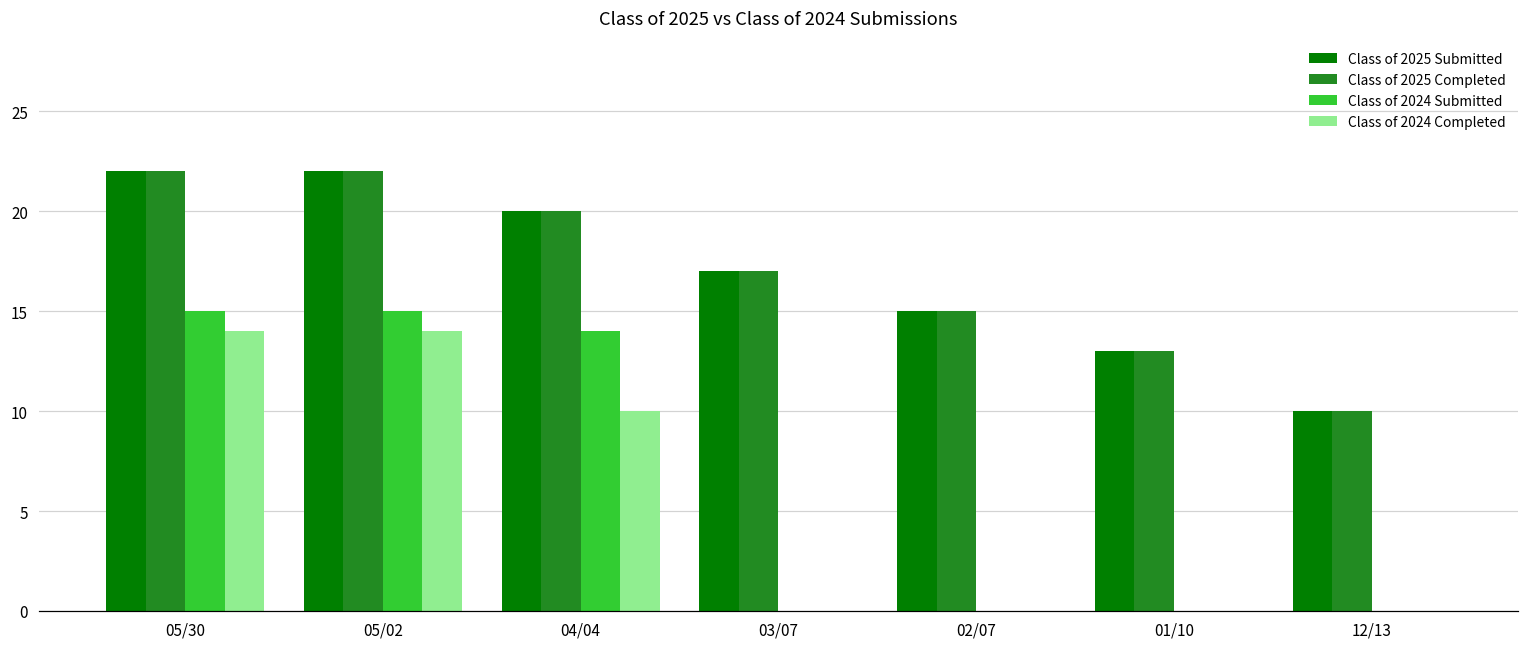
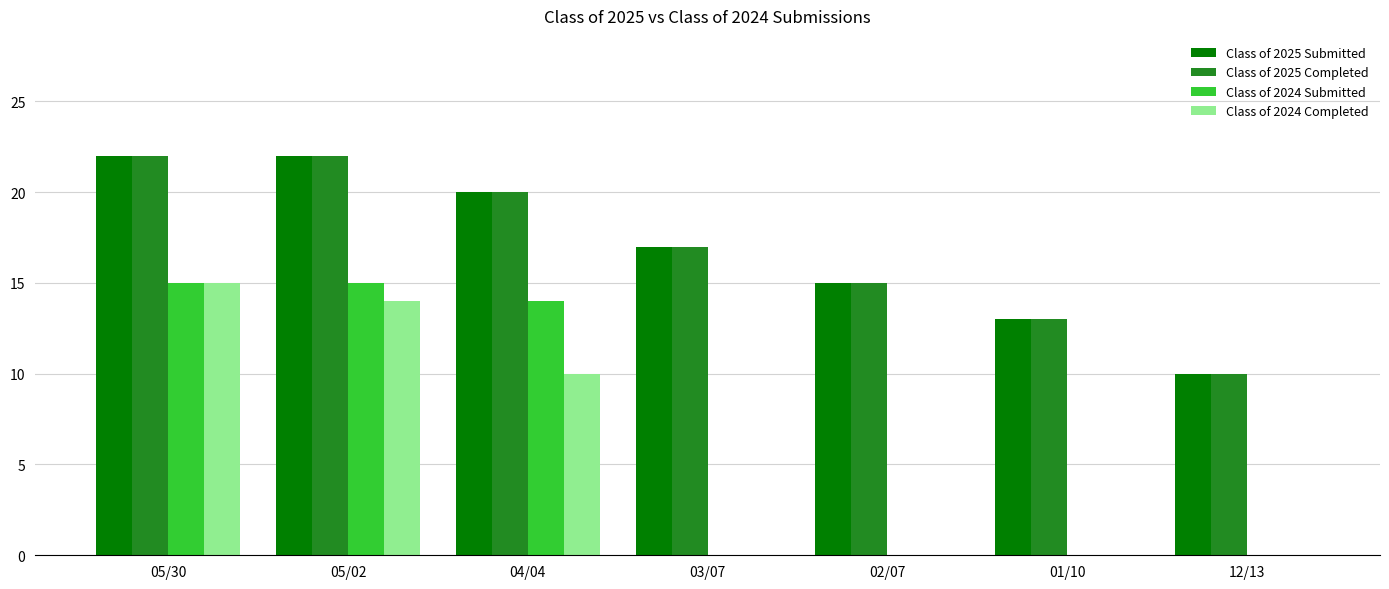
  {
    "Class of 2024 Submitted": {
      "05/30": 15,
      "05/02": 15,
      "04/04": 14,
      "03/07": 0,
      "02/07": 0,
      "01/10": 0,
      "12/13": 0
    },
    "Class of 2024 Completed": {
-     "05/30": 14,
+     "05/30": 15,
      "05/02": 14,
      "04/04": 10,
      "03/07": 0,
      "02/07": 0,
      "01/10": 0,
      "12/13": 0
    }
  }
